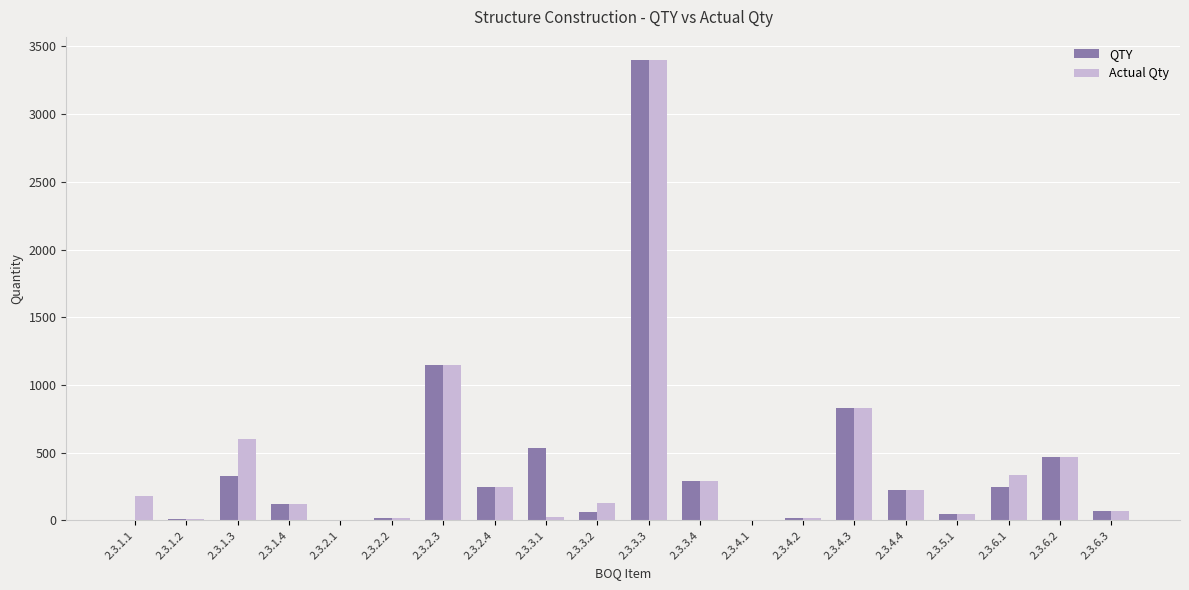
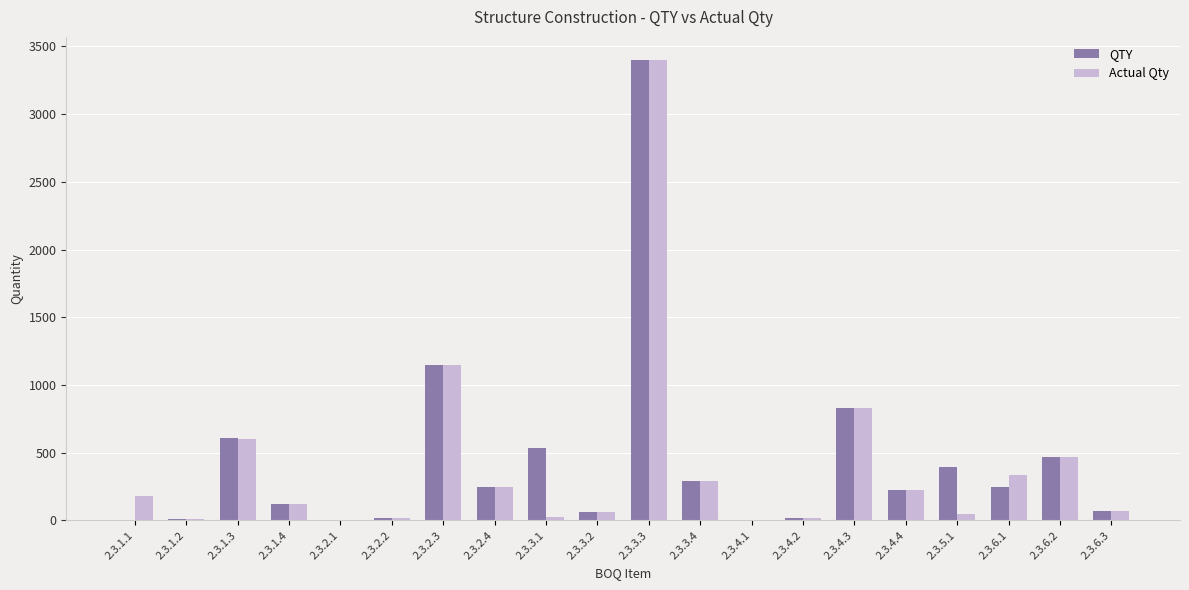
  {
    "QTY": {
-     "2.3.1.3": 330,
+     "2.3.1.3": 610,
      "2.3.1.4": 120,
      "2.3.2.2": 20,
      "2.3.2.3": 1150,
      "2.3.2.4": 250,
      "2.3.3.1": 530,
      "2.3.3.2": 60,
      "2.3.3.3": 3400,
      "2.3.3.4": 290,
      "2.3.4.2": 20,
      "2.3.4.3": 830,
      "2.3.4.4": 230,
-     "2.3.5.1": 50,
+     "2.3.5.1": 400,
      "2.3.6.1": 250,
      "2.3.6.2": 470,
      "2.3.6.3": 70
    },
    "Actual Qty": {
      "2.3.1.1": 180,
      "2.3.1.3": 600,
      "2.3.1.4": 120,
      "2.3.2.2": 20,
      "2.3.2.3": 1150,
      "2.3.2.4": 250,
      "2.3.3.1": 30,
-     "2.3.3.2": 130,
+     "2.3.3.2": 60,
      "2.3.3.3": 3400,
      "2.3.3.4": 290,
      "2.3.4.2": 20,
      "2.3.4.3": 830,
      "2.3.4.4": 230,
      "2.3.5.1": 50,
      "2.3.6.1": 330,
      "2.3.6.2": 460,
      "2.3.6.3": 70
    }
  }
